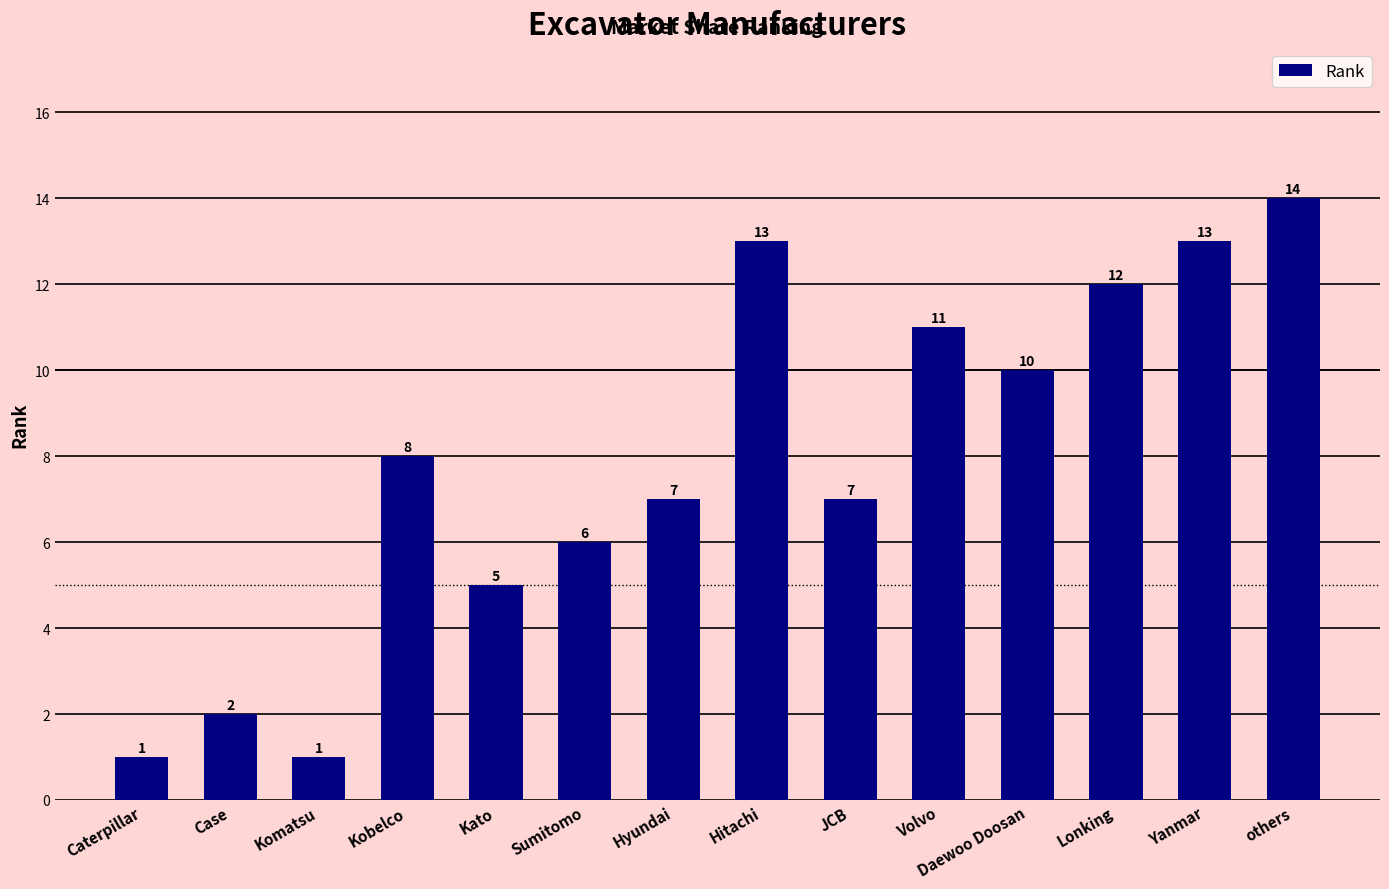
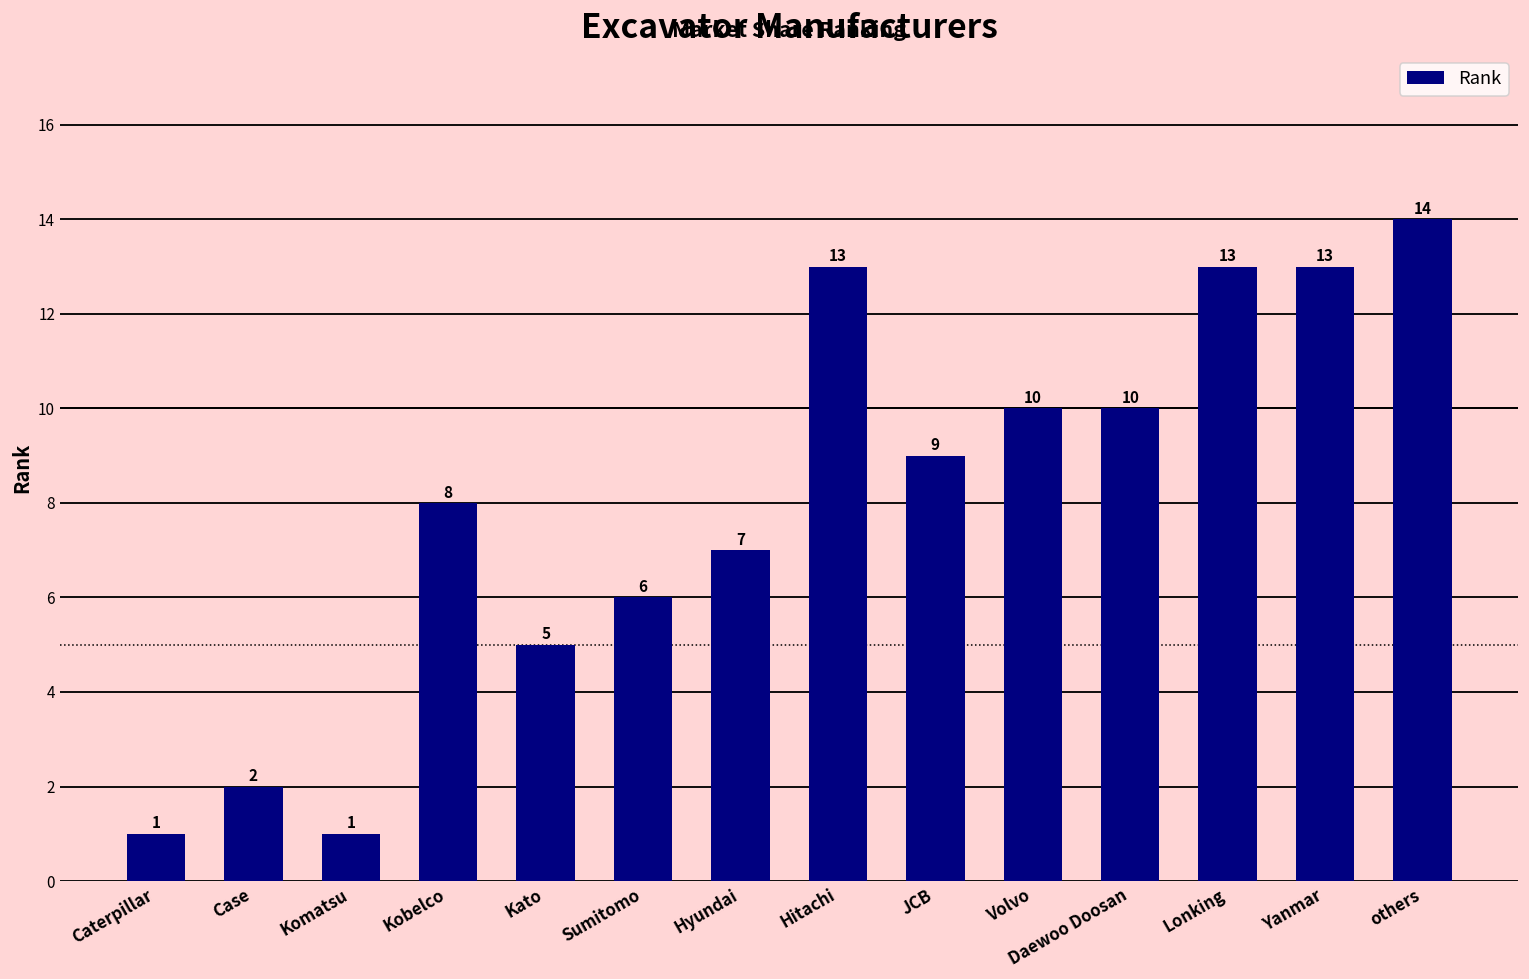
  {
    "Caterpillar": 1,
    "Case": 2,
    "Komatsu": 1,
    "Kobelco": 8,
    "Kato": 5,
    "Sumitomo": 6,
    "Hyundai": 7,
    "Hitachi": 13,
-   "JCB": 7,
-   "Volvo": 11,
+   "JCB": 9,
+   "Volvo": 10,
    "Daewoo Doosan": 10,
-   "Lonking": 12,
+   "Lonking": 13,
    "Yanmar": 13,
    "others": 14
  }
